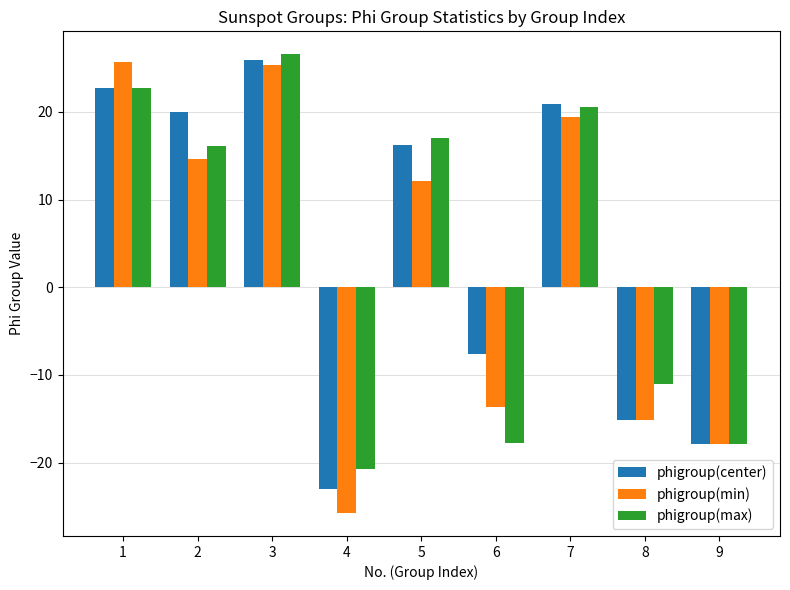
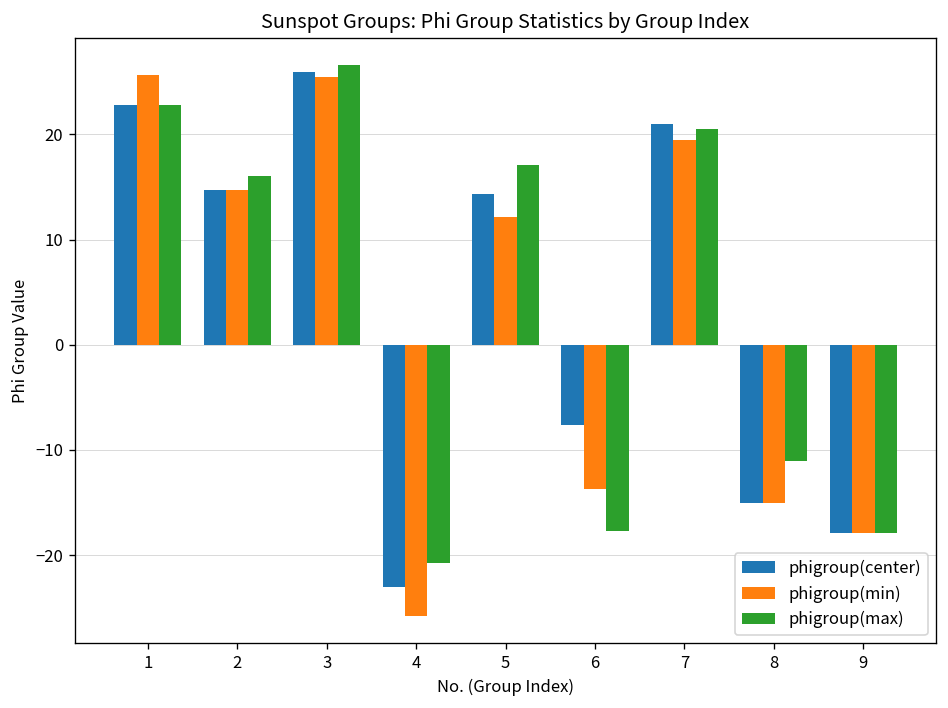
  {
    "phigroup(center)": {
      "1": 23,
-     "2": 20,
+     "2": 15,
      "3": 26,
      "4": -23,
-     "5": 16,
+     "5": 14,
      "6": -8,
      "7": 21,
      "8": -15,
      "9": -18
    },
    "phigroup(min)": {
      "1": 26,
      "2": 15,
      "3": 25,
      "4": -26,
      "5": 12,
      "6": -14,
      "7": 19,
      "8": -15,
      "9": -18
    },
    "phigroup(max)": {
      "1": 23,
      "2": 16,
      "3": 27,
      "4": -21,
      "5": 17,
      "6": -18,
      "7": 21,
      "8": -11,
      "9": -18
    }
  }
